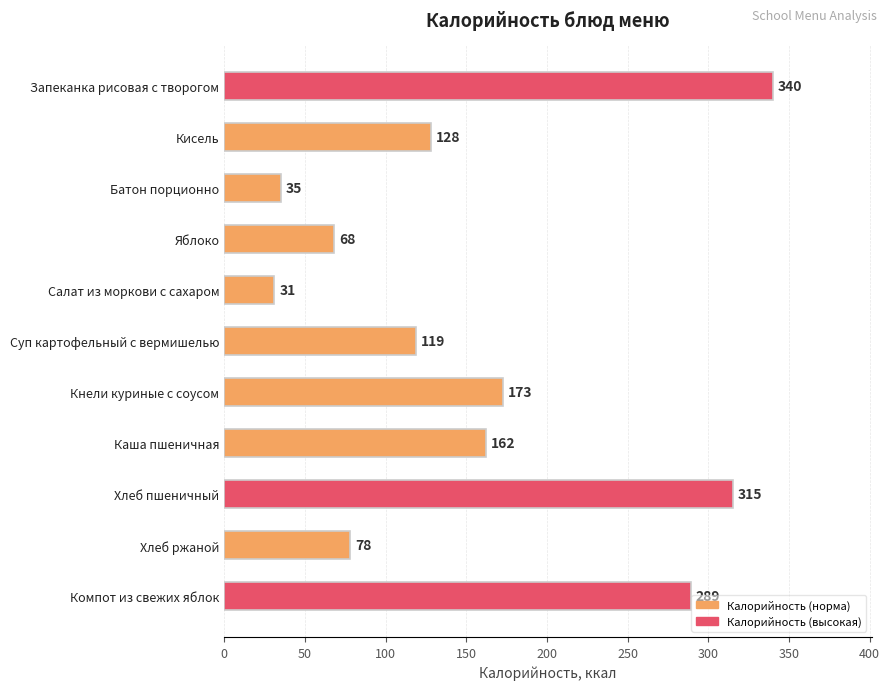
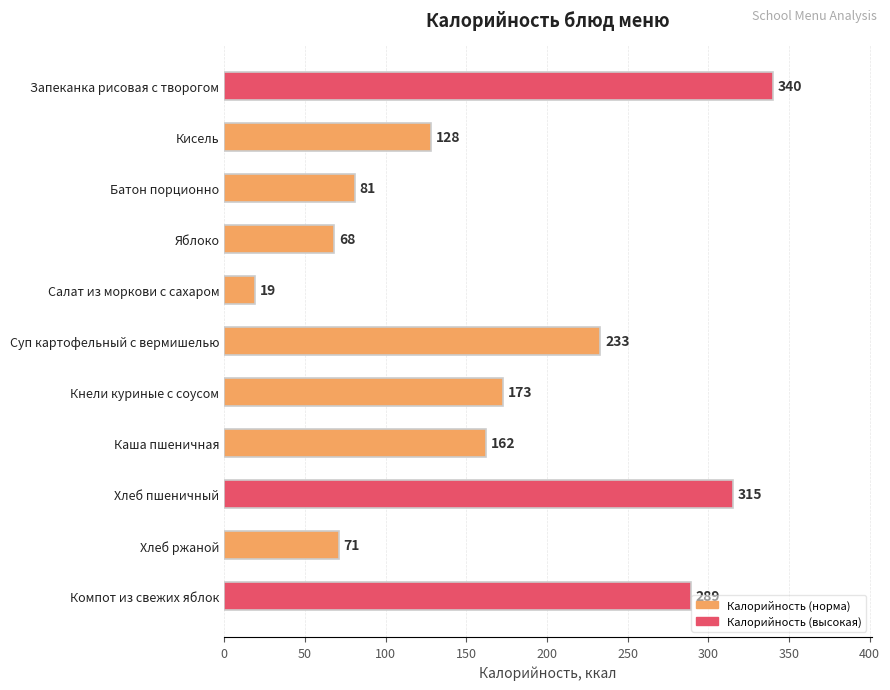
  {
    "Запеканка рисовая с творогом": 340,
    "Кисель": 128,
-   "Батон порционно": 35,
+   "Батон порционно": 81,
    "Яблоко": 68,
-   "Салат из моркови с сахаром": 31,
-   "Суп картофельный с вермишелью": 119,
+   "Салат из моркови с сахаром": 19,
+   "Суп картофельный с вермишелью": 233,
    "Кнели куриные с соусом": 173,
    "Каша пшеничная": 162,
    "Хлеб пшеничный": 315,
-   "Хлеб ржаной": 78
+   "Хлеб ржаной": 71
  }
